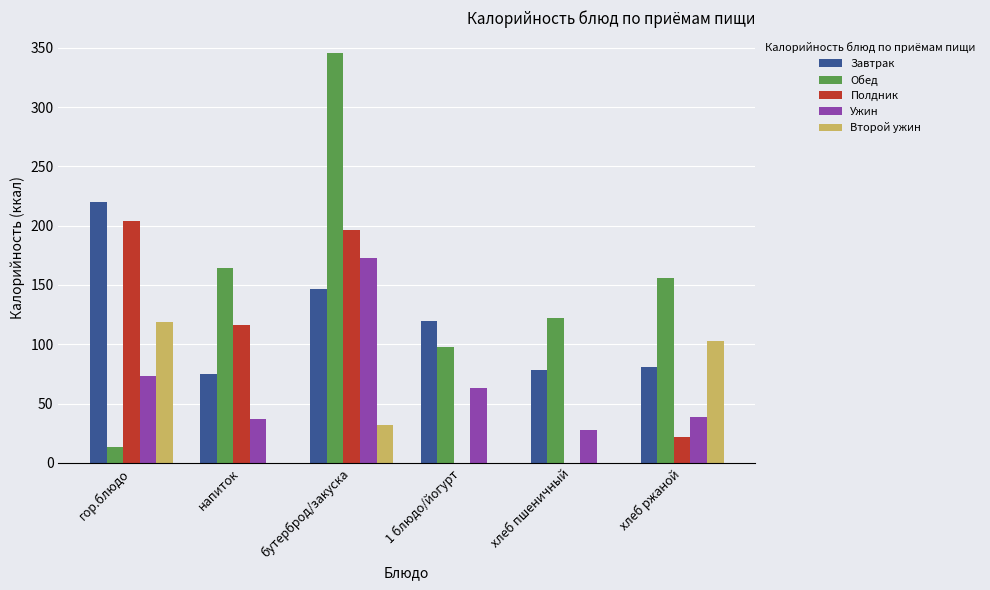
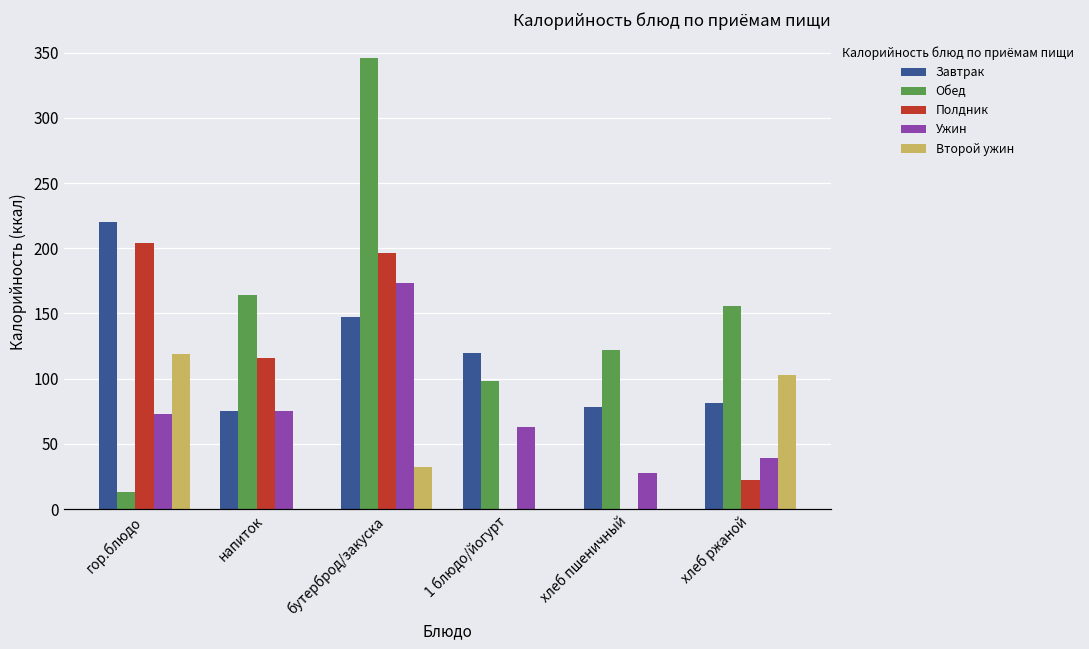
  {
    "Завтрак": {
      "гор.блюдо": 220,
      "напиток": 75,
      "бутерброд/закуска": 147,
      "1 блюдо/йогурт": 120,
      "хлеб пшеничный": 78,
      "хлеб ржаной": 81
    },
    "Обед": {
      "гор.блюдо": 13,
      "напиток": 164,
      "бутерброд/закуска": 346,
      "1 блюдо/йогурт": 98,
      "хлеб пшеничный": 122,
      "хлеб ржаной": 156
    },
    "Полдник": {
      "гор.блюдо": 204,
      "напиток": 116,
      "бутерброд/закуска": 196,
      "1 блюдо/йогурт": 0,
      "хлеб пшеничный": 0,
      "хлеб ржаной": 22
    },
    "Ужин": {
      "гор.блюдо": 73,
-     "напиток": 37,
+     "напиток": 75,
      "бутерброд/закуска": 173,
      "1 блюдо/йогурт": 63,
      "хлеб пшеничный": 28,
      "хлеб ржаной": 39
    },
    "Второй ужин": {
      "гор.блюдо": 119,
      "напиток": 0,
      "бутерброд/закуска": 32,
      "1 блюдо/йогурт": 0,
      "хлеб пшеничный": 0,
      "хлеб ржаной": 103
    }
  }
